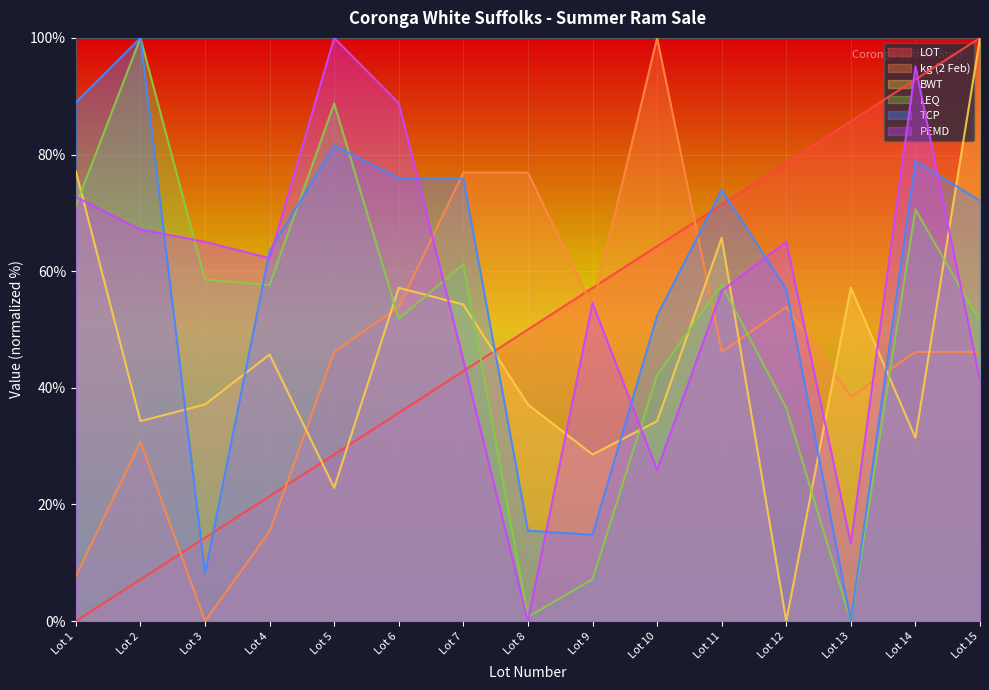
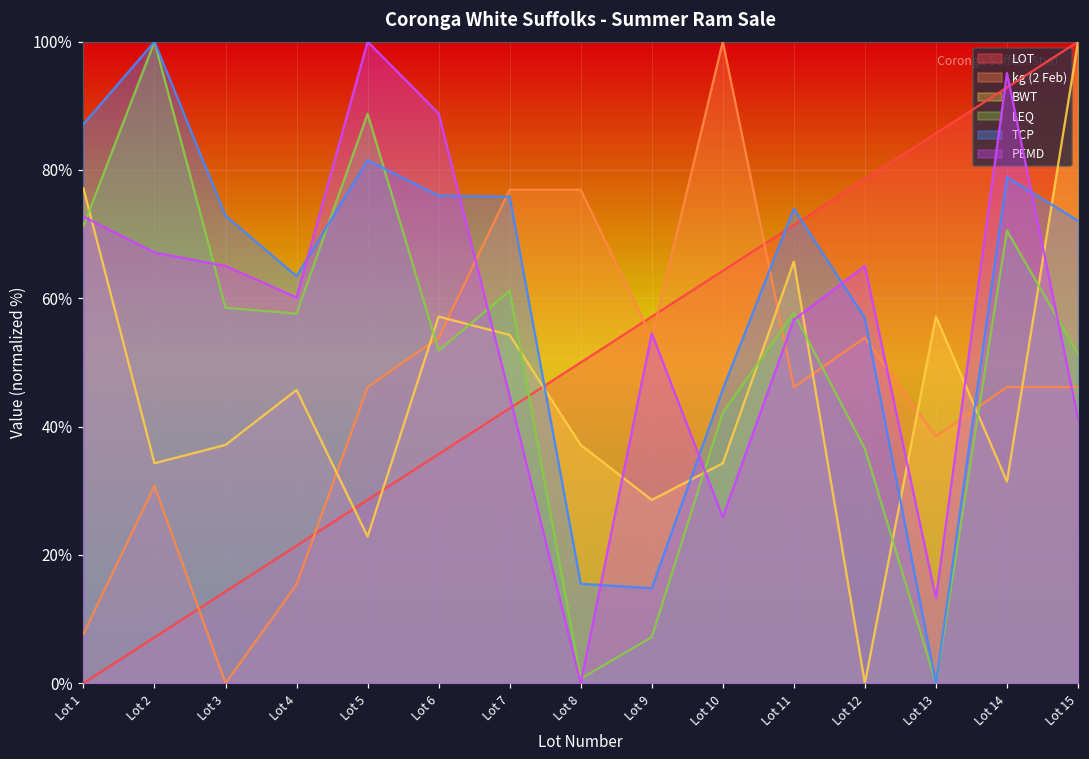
  {
    "LEQ": {
      "Lot 1": "71%",
      "Lot 3": "59%",
      "Lot 4": "58%",
      "Lot 5": "89%",
      "Lot 6": "52%",
      "Lot 7": "61%",
      "Lot 8": "1%",
      "Lot 9": "7%",
      "Lot 10": "42%",
      "Lot 11": "58%",
      "Lot 12": "37%",
      "Lot 14": "71%",
      "Lot 15": "51%"
    },
    "TCP": {
-     "Lot 1": "89%",
-     "Lot 3": "8%",
+     "Lot 1": "87%",
+     "Lot 3": "73%",
      "Lot 4": "63%",
      "Lot 5": "82%",
      "Lot 6": "76%",
      "Lot 7": "76%",
      "Lot 8": "16%",
      "Lot 9": "15%",
-     "Lot 10": "52%",
+     "Lot 10": "46%",
      "Lot 11": "74%",
      "Lot 12": "57%",
      "Lot 14": "79%",
      "Lot 15": "72%"
    },
    "PEMD": {
      "Lot 1": "73%",
      "Lot 2": "67%",
      "Lot 3": "65%",
-     "Lot 4": "62%",
+     "Lot 4": "60%",
      "Lot 5": "100%",
      "Lot 6": "89%",
      "Lot 7": "45%",
      "Lot 8": "0%",
      "Lot 9": "55%",
      "Lot 10": "26%",
      "Lot 11": "57%",
      "Lot 12": "65%",
      "Lot 13": "13%",
      "Lot 15": "41%"
    }
  }
